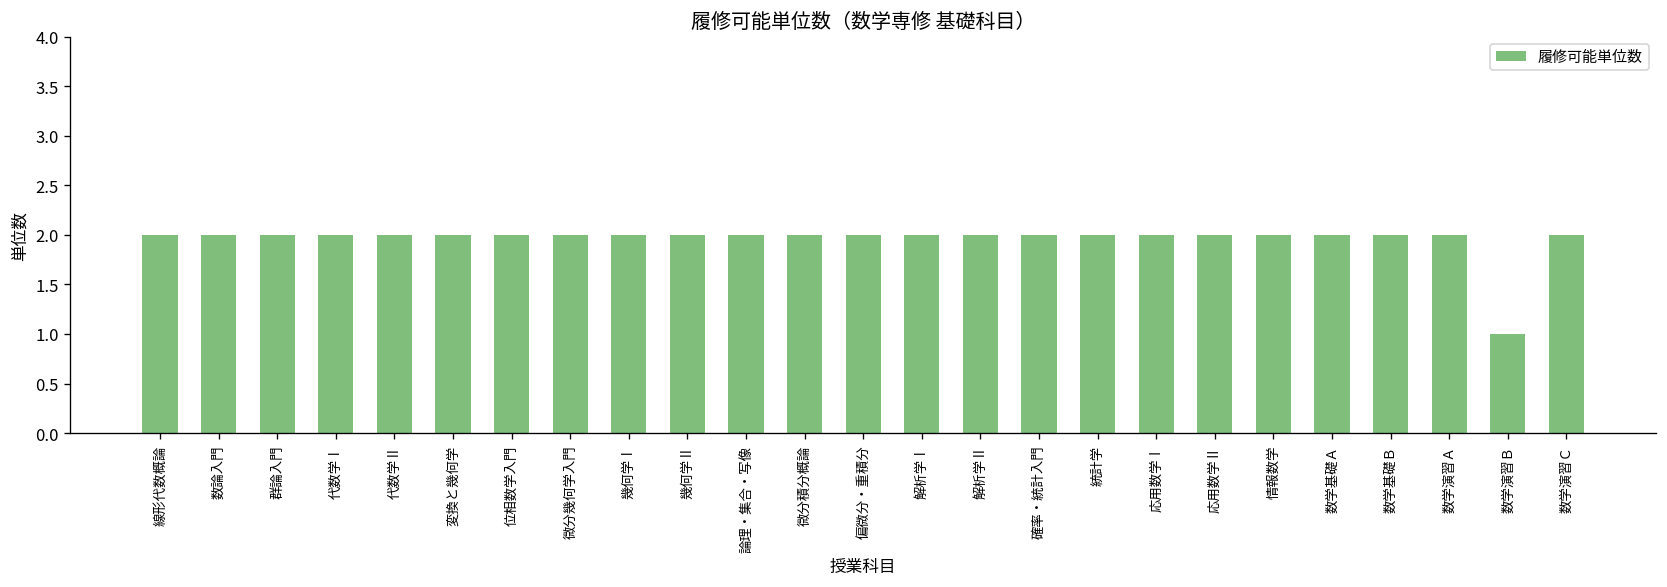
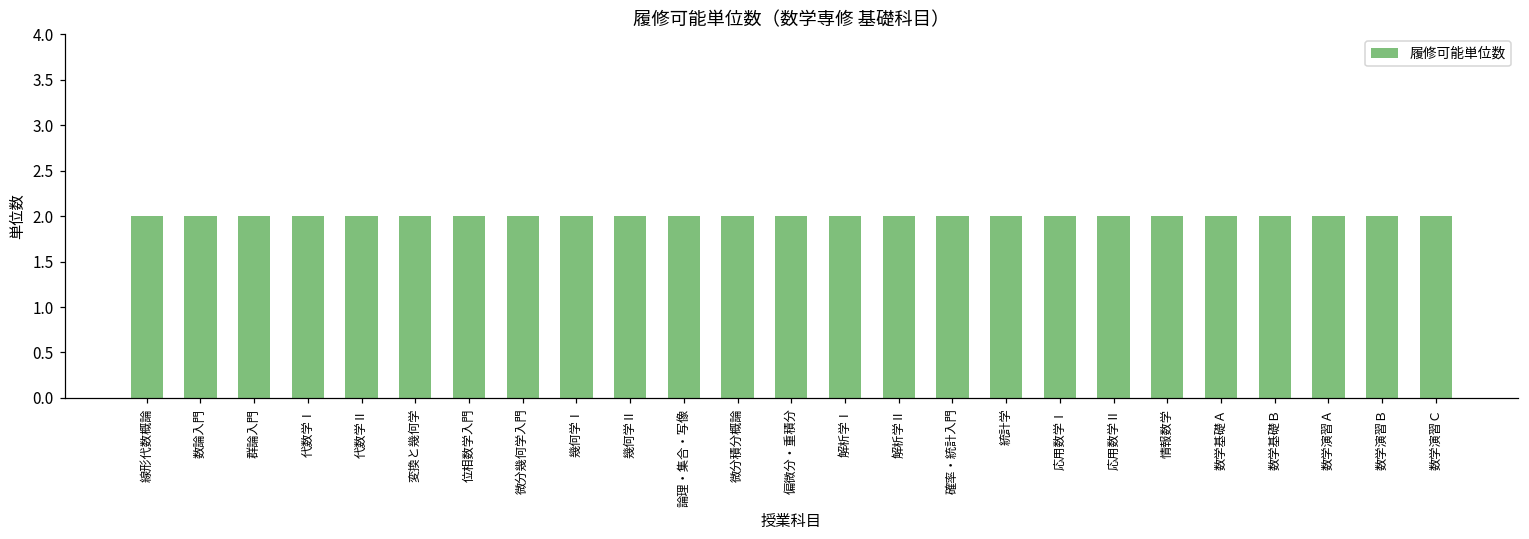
  {
    "線形代数概論": 2,
    "数論入門": 2,
    "群論入門": 2,
    "代数学Ⅰ": 2,
    "代数学Ⅱ": 2,
    "変換と幾何学": 2,
    "位相数学入門": 2,
    "微分幾何学入門": 2,
    "幾何学Ⅰ": 2,
    "幾何学Ⅱ": 2,
    "論理・集合・写像": 2,
    "微分積分概論": 2,
    "偏微分・重積分": 2,
    "解析学Ⅰ": 2,
    "解析学Ⅱ": 2,
    "確率・統計入門": 2,
    "統計学": 2,
    "応用数学Ⅰ": 2,
    "応用数学Ⅱ": 2,
    "情報数学": 2,
    "数学基礎Ａ": 2,
    "数学基礎Ｂ": 2,
    "数学演習Ａ": 2,
-   "数学演習Ｂ": 1,
+   "数学演習Ｂ": 2,
    "数学演習Ｃ": 2
  }
